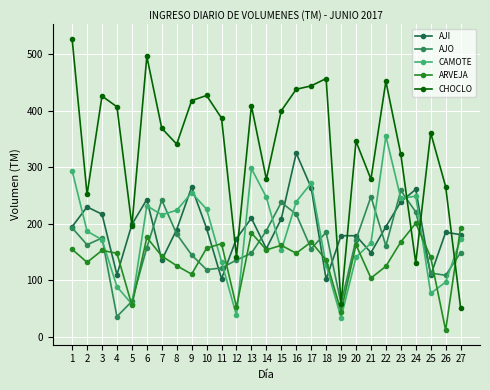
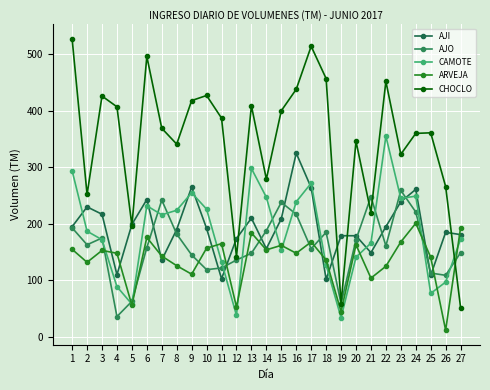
  {
    "CHOCLO": {
      "1": 530,
      "2": 250,
      "3": 430,
      "4": 410,
      "6": 500,
      "7": 370,
      "8": 340,
      "9": 420,
      "10": 430,
      "11": 390,
      "12": 140,
      "13": 410,
      "14": 280,
      "15": 400,
      "16": 440,
-     "17": 440,
+     "17": 510,
      "18": 460,
      "20": 350,
-     "21": 280,
+     "21": 220,
      "22": 450,
      "23": 320,
-     "24": 130,
+     "24": 360,
      "25": 360,
      "26": 270,
      "27": 50
    }
  }
